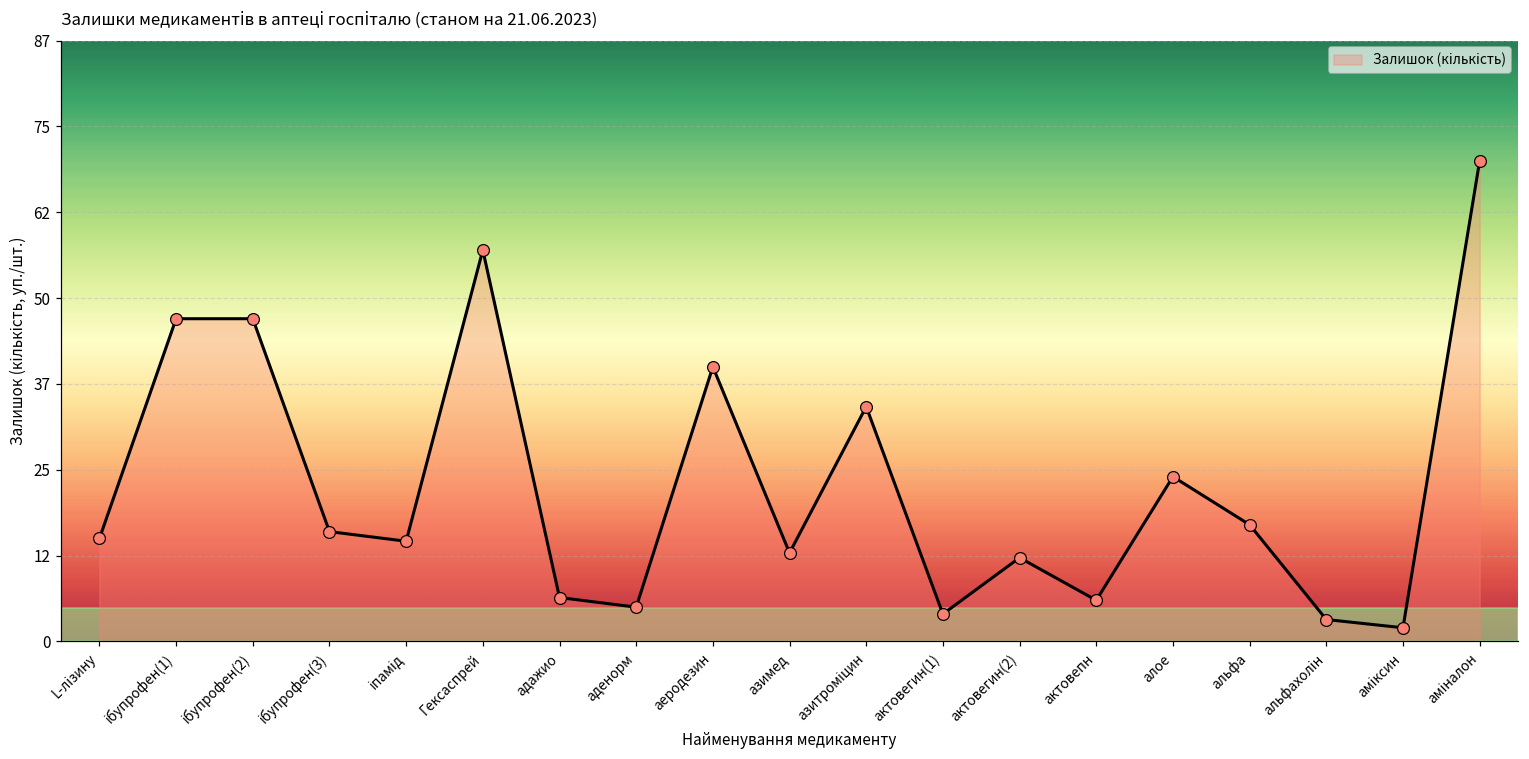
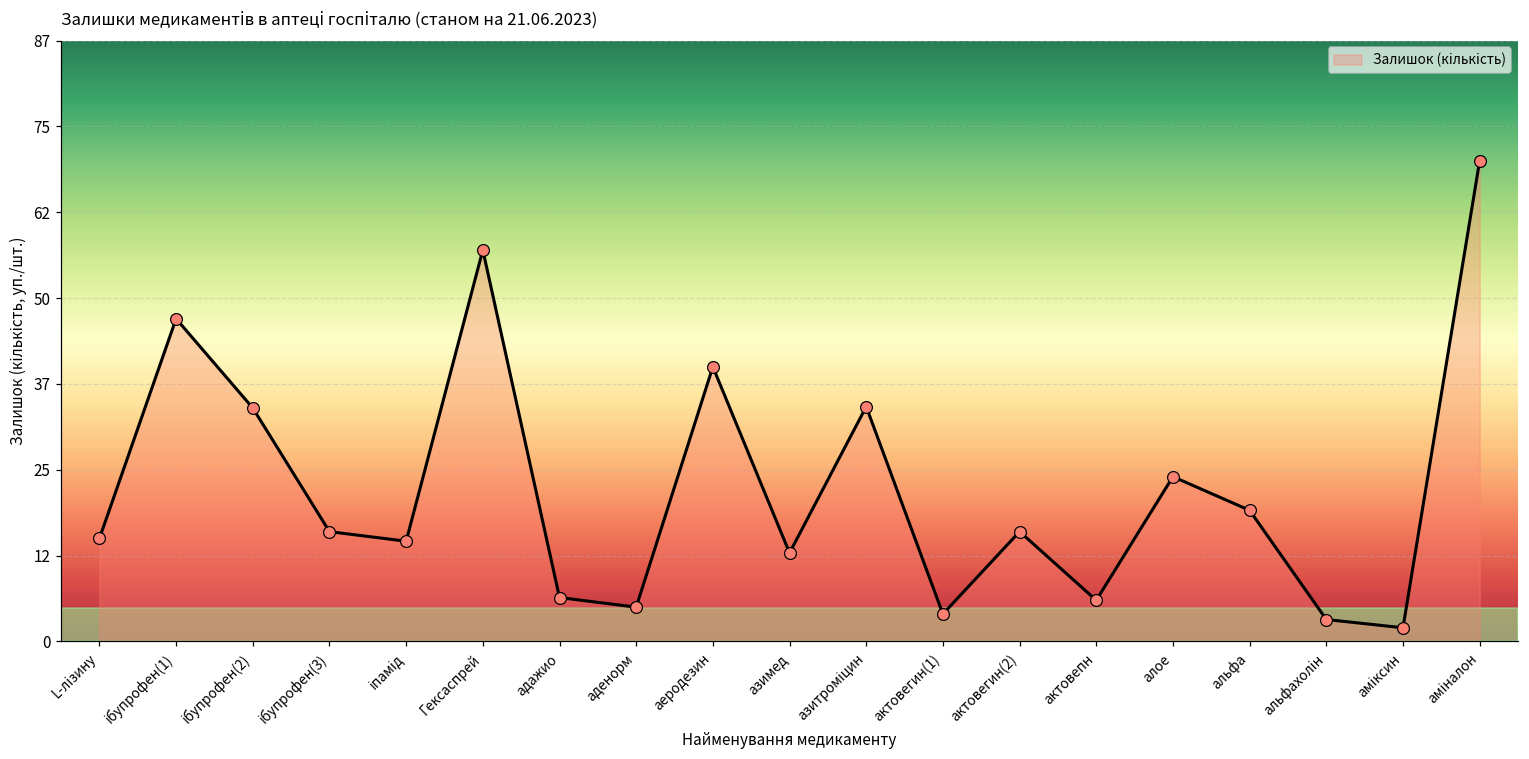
  {
    "L-лізину": 15,
    "ібупрофен(1)": 47,
-   "ібупрофен(2)": 47,
+   "ібупрофен(2)": 34,
    "ібупрофен(3)": 16,
    "іпамід": 15,
    "Гексаспрей": 57,
    "адажио": 6,
    "аденорм": 5,
    "аеродезин": 40,
    "азимед": 13,
    "азитроміцин": 34,
-   "актовегин(2)": 12,
+   "актовегин(2)": 16,
    "актовепн": 6,
    "алое": 24,
-   "альфа": 17,
+   "альфа": 19,
    "аміналон": 70
  }
